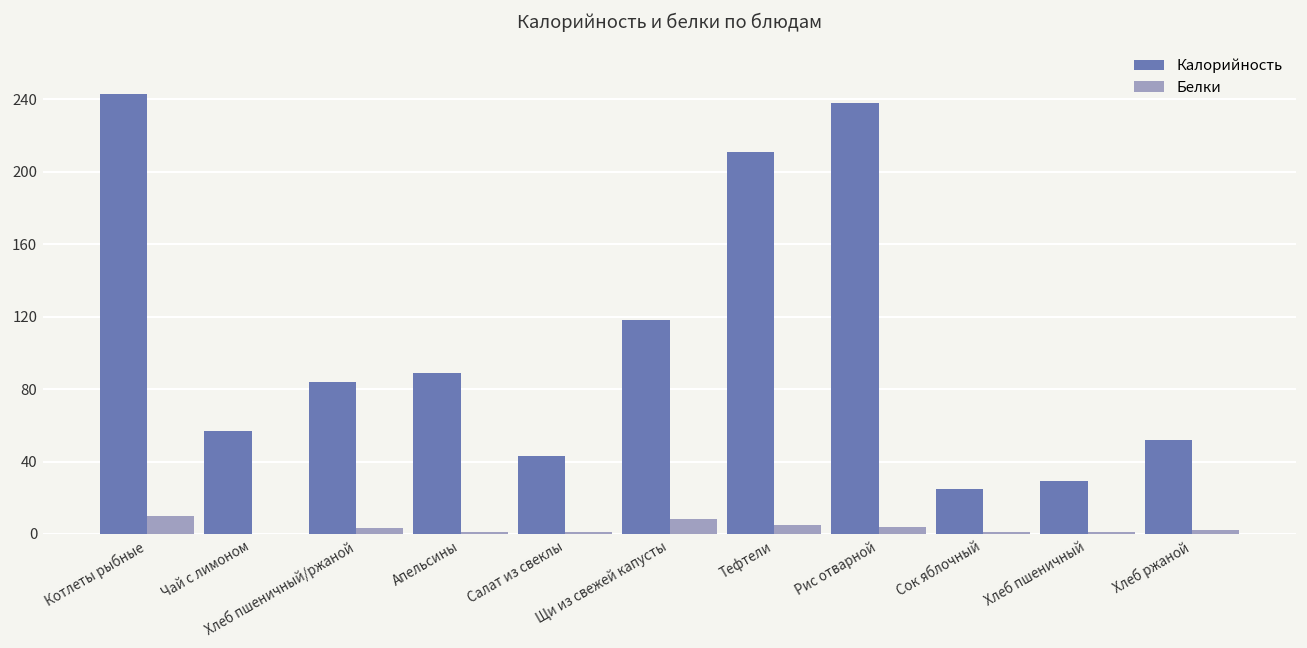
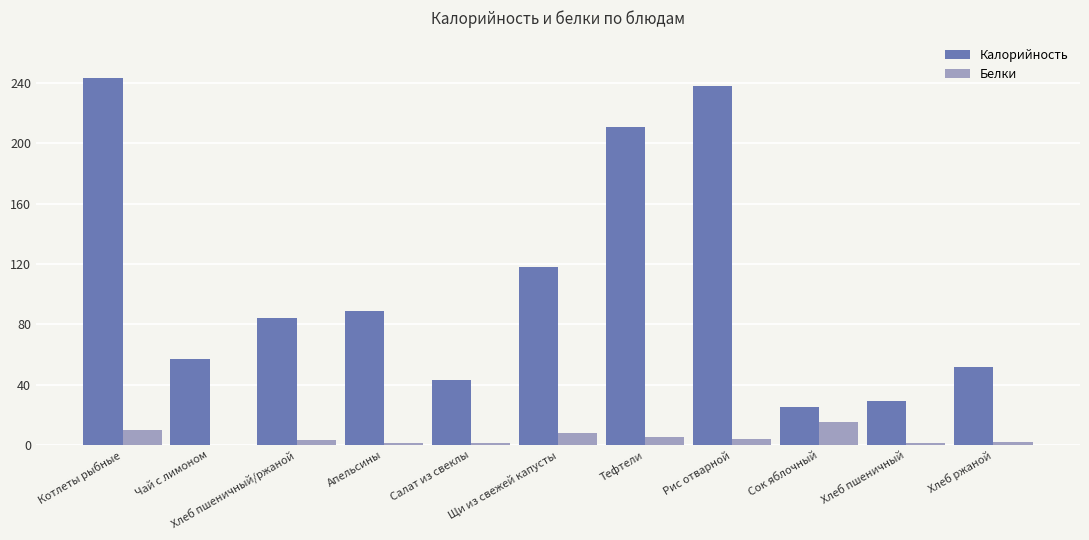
  {
    "Калорийность": {
      "Котлеты рыбные": 243,
      "Чай с лимоном": 57,
      "Хлеб пшеничный/ржаной": 84,
      "Апельсины": 89,
      "Салат из свеклы": 43,
      "Щи из свежей капусты": 118,
      "Тефтели": 211,
      "Рис отварной": 238,
      "Сок яблочный": 25,
      "Хлеб пшеничный": 29,
      "Хлеб ржаной": 52
    },
    "Белки": {
      "Котлеты рыбные": 10,
      "Чай с лимоном": 0,
      "Хлеб пшеничный/ржаной": 3,
      "Щи из свежей капусты": 8,
      "Тефтели": 5,
      "Рис отварной": 4,
-     "Сок яблочный": 1,
+     "Сок яблочный": 15,
      "Хлеб ржаной": 2
    }
  }
